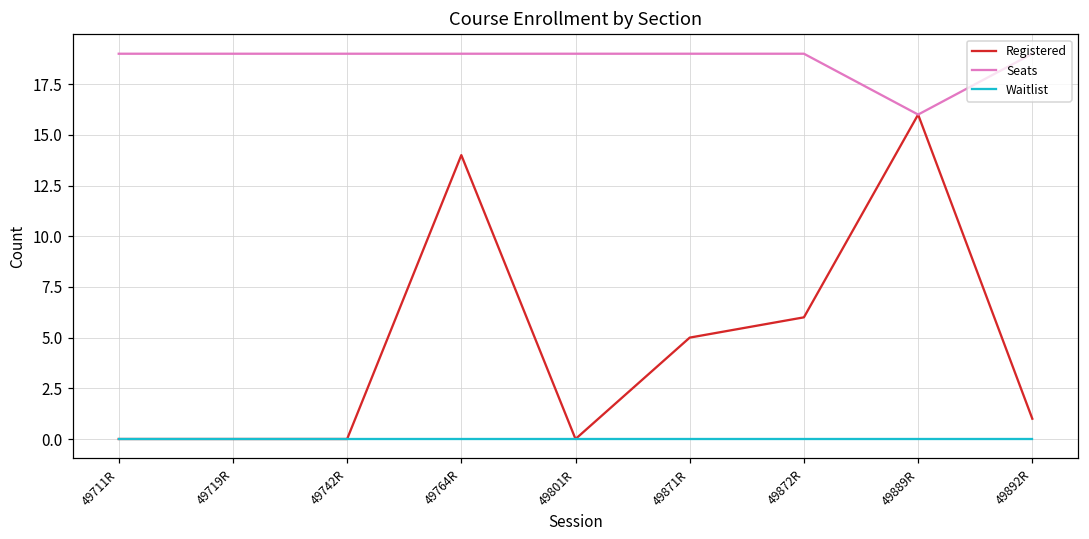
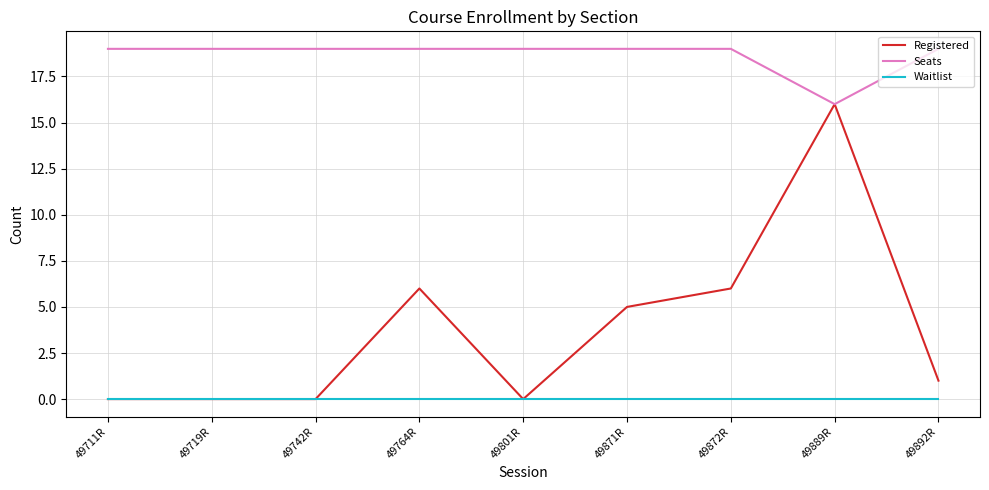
  {
    "Registered": {
-     "49764R": 14,
+     "49764R": 6,
      "49871R": 5,
      "49872R": 6,
      "49892R": 1
    },
    "Seats": {
      "49711R": 19,
      "49719R": 19,
      "49742R": 19,
      "49764R": 19,
      "49801R": 19,
      "49871R": 19,
      "49872R": 19
    },
    "Waitlist": {
      "49764R": 0,
      "49871R": 0,
      "49872R": 0,
      "49889R": 0,
      "49892R": 0
    }
  }
